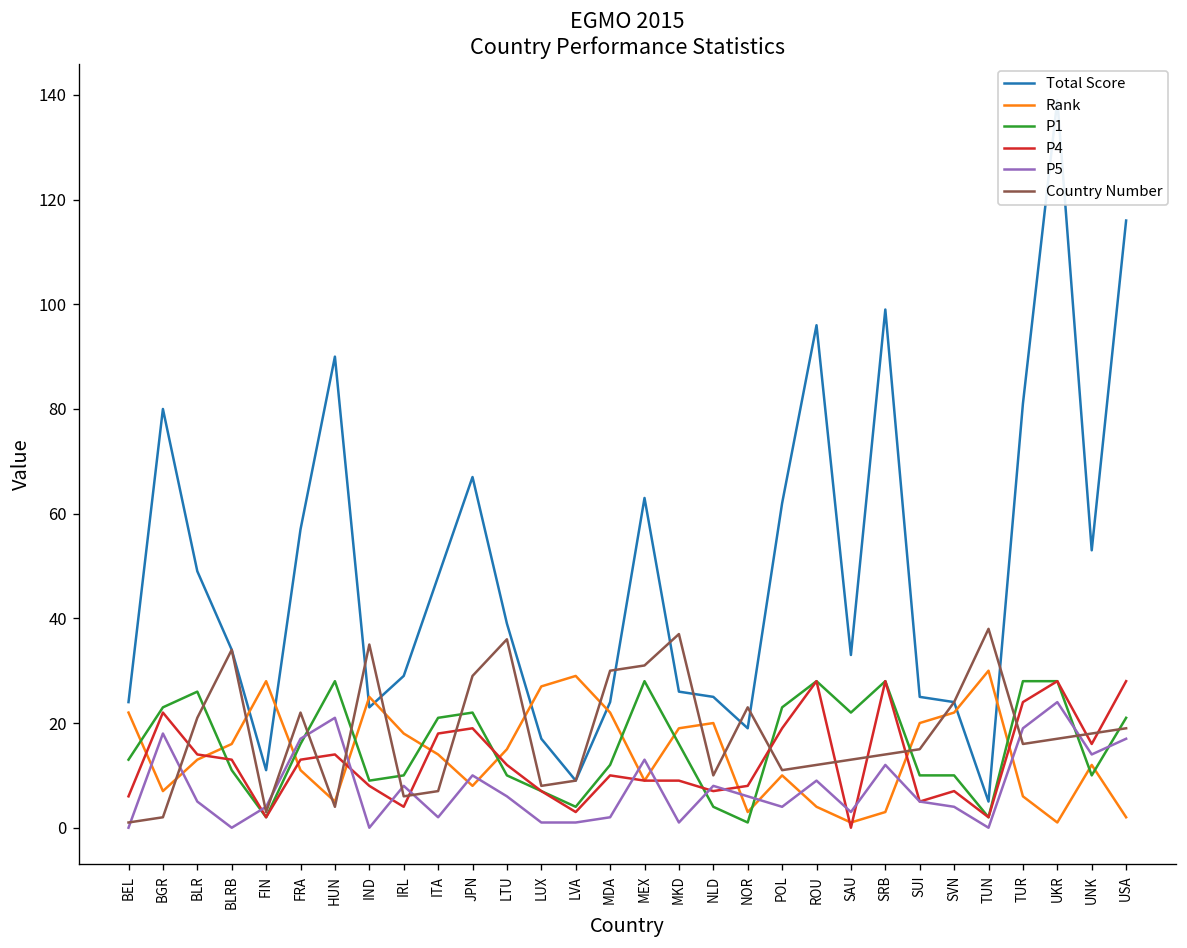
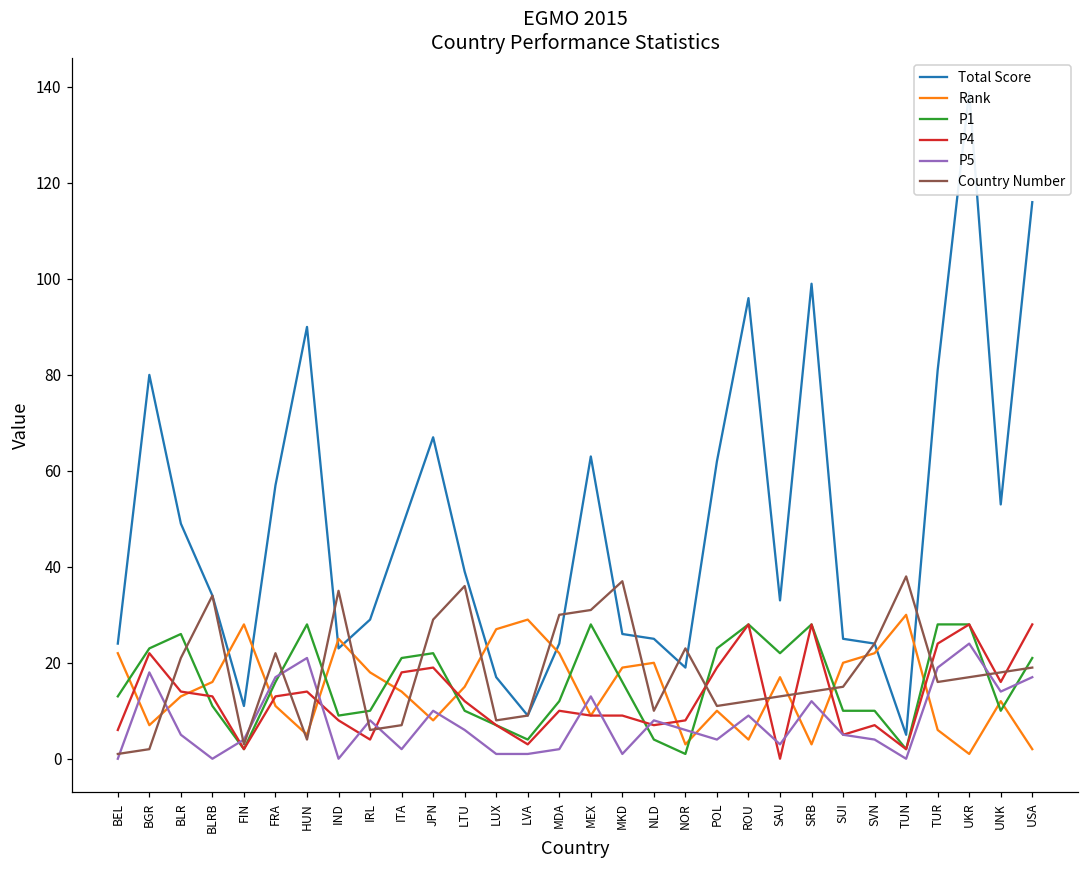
  {
    "Total Score": {
      "BEL": 24,
      "BGR": 80,
      "BLR": 49,
      "FIN": 11,
      "FRA": 57,
      "HUN": 90,
      "IND": 23,
      "IRL": 29,
      "ITA": 48,
      "JPN": 67,
      "LTU": 39,
      "LUX": 17,
      "MDA": 24,
      "MEX": 63,
      "MKD": 26,
      "NLD": 25,
      "NOR": 19,
      "POL": 62,
      "ROU": 96,
      "SAU": 33,
      "SRB": 99,
      "SUI": 25,
      "TUN": 5,
      "TUR": 81,
      "UNK": 53,
      "USA": 116
    },
    "Rank": {
      "BEL": 22,
      "BGR": 7,
      "BLR": 13,
      "BLRB": 16,
      "FIN": 28,
      "FRA": 11,
      "HUN": 5,
      "IND": 25,
      "IRL": 18,
      "ITA": 14,
      "JPN": 8,
      "LTU": 15,
      "LUX": 27,
      "LVA": 29,
      "MDA": 22,
      "MKD": 19,
      "NLD": 20,
      "NOR": 3,
      "POL": 10,
      "ROU": 4,
-     "SAU": 1,
+     "SAU": 17,
      "SRB": 3,
      "SUI": 20,
      "SVN": 22,
      "TUN": 30,
      "TUR": 6,
      "UKR": 1,
      "UNK": 12,
      "USA": 2
    },
    "P1": {
      "BEL": 13,
      "BGR": 23,
      "BLR": 26,
      "BLRB": 11,
      "FRA": 16,
      "HUN": 28,
      "IND": 9,
      "IRL": 10,
      "ITA": 21,
      "JPN": 22,
      "LTU": 10,
      "LVA": 4,
      "MDA": 12,
      "MEX": 28,
      "MKD": 16,
      "NLD": 4,
      "NOR": 1,
      "POL": 23,
      "SAU": 22,
      "SUI": 10,
      "SVN": 10,
      "TUR": 28,
      "UNK": 10,
      "USA": 21
    },
    "P4": {
      "BEL": 6,
      "BGR": 22,
      "BLR": 14,
      "BLRB": 13,
      "FRA": 13,
      "HUN": 14,
      "IND": 8,
      "IRL": 4,
      "ITA": 18,
      "JPN": 19,
      "LTU": 12,
      "LVA": 3,
      "MDA": 10,
      "MKD": 9,
      "NLD": 7,
      "NOR": 8,
      "POL": 19,
      "SAU": 0,
      "SVN": 7,
      "TUR": 24,
      "UNK": 16,
      "USA": 28
    },
    "P5": {
      "BEL": 0,
      "BGR": 18,
      "BLR": 5,
      "BLRB": 0,
      "FIN": 4,
      "FRA": 17,
      "HUN": 21,
      "IND": 0,
      "IRL": 8,
      "ITA": 2,
      "JPN": 10,
      "LTU": 6,
      "LUX": 1,
      "LVA": 1,
      "MDA": 2,
      "MEX": 13,
      "MKD": 1,
      "NLD": 8,
      "NOR": 6,
      "POL": 4,
      "ROU": 9,
      "SAU": 3,
      "SRB": 12,
      "SVN": 4,
      "TUN": 0,
      "TUR": 19,
      "UKR": 24,
      "UNK": 14,
      "USA": 17
    },
    "Country Number": {
      "BEL": 1,
      "BGR": 2,
      "BLR": 21,
      "FIN": 3,
      "FRA": 22,
      "HUN": 4,
      "IND": 35,
      "IRL": 6,
      "ITA": 7,
      "JPN": 29,
      "LTU": 36,
      "LUX": 8,
      "MDA": 30,
      "MEX": 31,
      "MKD": 37,
      "NLD": 10,
      "NOR": 23,
      "POL": 11,
      "ROU": 12,
      "SAU": 13,
      "SRB": 14,
      "SUI": 15,
      "TUN": 38,
      "TUR": 16,
      "UKR": 17,
      "UNK": 18,
      "USA": 19
    }
  }
